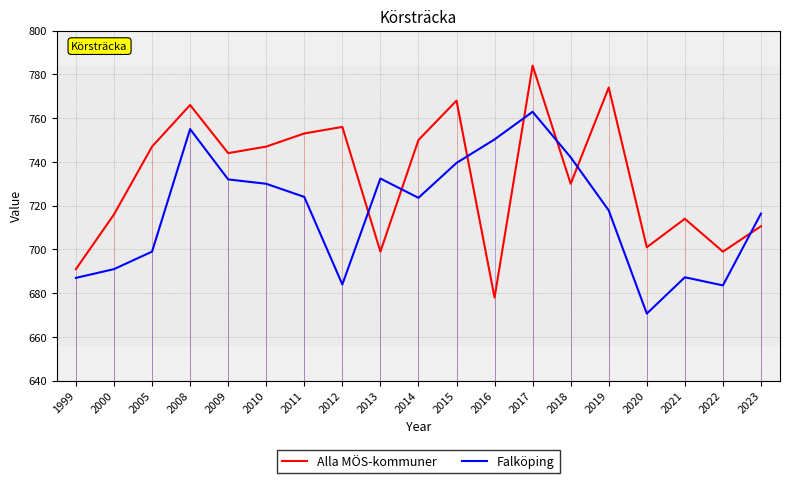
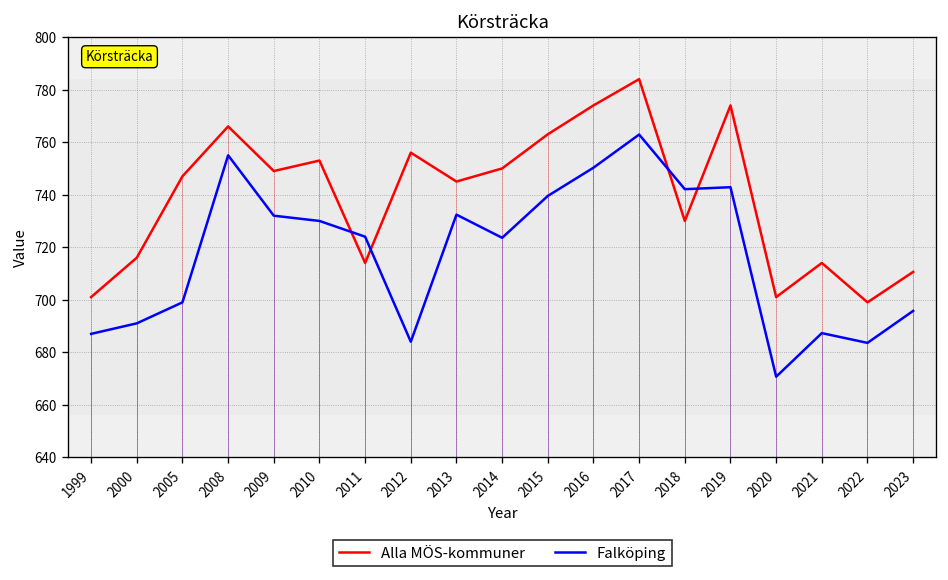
  {
    "Alla MÖS-kommuner": {
-     "1999": 691,
+     "1999": 701,
      "2000": 716,
      "2005": 747,
      "2008": 766,
-     "2009": 744,
-     "2010": 747,
-     "2011": 753,
+     "2009": 749,
+     "2010": 753,
+     "2011": 714,
      "2012": 756,
-     "2013": 699,
+     "2013": 745,
      "2014": 750,
-     "2015": 768,
-     "2016": 678,
+     "2015": 763,
+     "2016": 774,
      "2017": 784,
      "2018": 730,
      "2019": 774,
      "2020": 701,
      "2021": 714,
      "2022": 699,
      "2023": 711
    },
    "Falköping": {
      "1999": 687,
      "2000": 691,
      "2005": 699,
      "2008": 755,
      "2009": 732,
      "2010": 730,
      "2011": 724,
      "2012": 684,
      "2013": 732,
      "2014": 724,
      "2015": 740,
      "2016": 750,
      "2017": 763,
      "2018": 742,
-     "2019": 718,
+     "2019": 743,
      "2020": 671,
      "2021": 687,
      "2022": 684,
-     "2023": 716
+     "2023": 696
    }
  }
